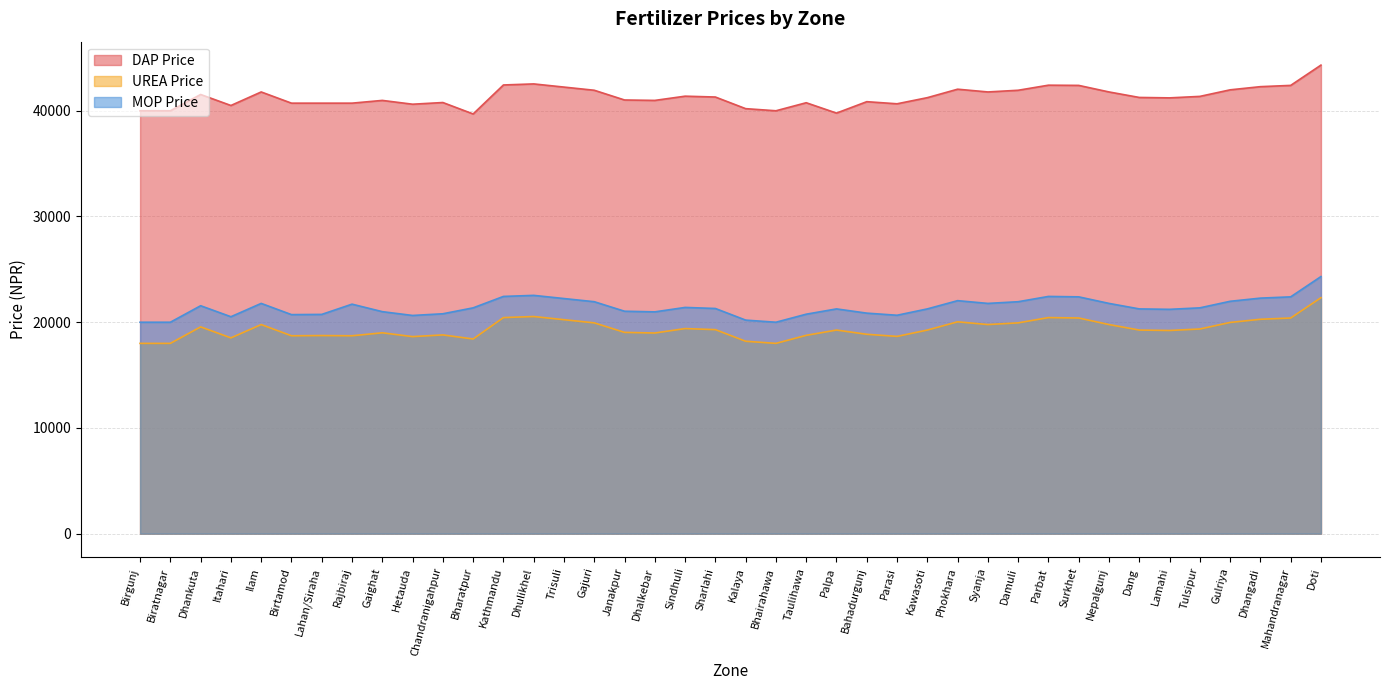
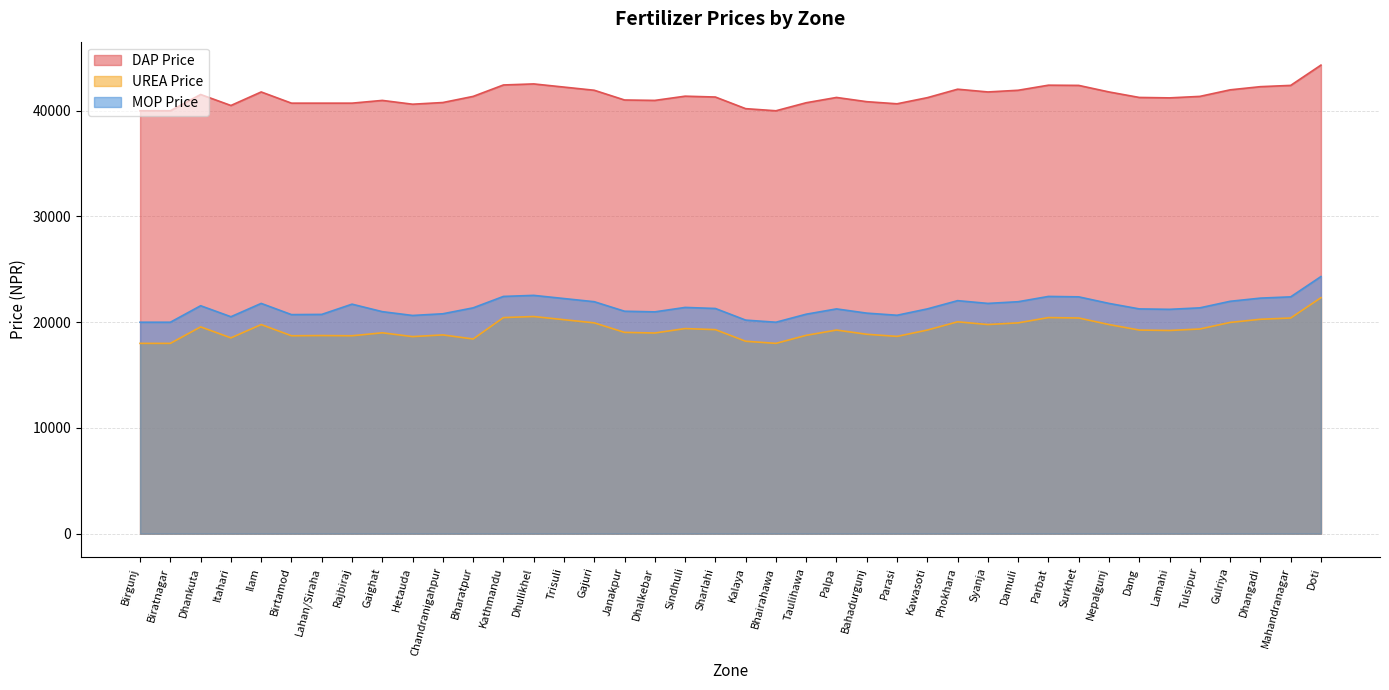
  {
    "DAP Price": {
      "Itahari": 40500,
      "Ilam": 41800,
      "Birtamod": 40700,
      "Lahan/Siraha": 40700,
      "Rajbiraj": 40700,
      "Gaighat": 41000,
      "Hetauda": 40600,
      "Chandranigahpur": 40800,
-     "Bharatpur": 39700,
+     "Bharatpur": 41400,
      "Kathmandu": 42400,
      "Dhulikhel": 42500,
      "Trisuli": 42200,
      "Gajuri": 41900,
      "Janakpur": 41000,
      "Dhalkebar": 41000,
      "Sindhuli": 41400,
      "Sharlahi": 41300,
      "Kalaya": 40200,
      "Bhairahawa": 40000,
      "Taulihawa": 40800,
-     "Palpa": 39800,
+     "Palpa": 41300,
      "Bahadurgunj": 40900,
      "Parasi": 40700,
      "Kawasoti": 41200,
      "Phokhara": 42000,
      "Syanja": 41800,
      "Damuli": 41900,
      "Parbat": 42400,
      "Surkhet": 42400,
      "Nepalgunj": 41800,
      "Dang": 41300,
      "Lamahi": 41200,
      "Tulsipur": 41400,
      "Gulriya": 42000,
      "Dhangadi": 42300,
      "Mahandranagar": 42400,
      "Doti": 44300
    },
    "UREA Price": {
      "Birgunj": 18000,
      "Biratnagar": 18000,
      "Dhankuta": 19600,
      "Itahari": 18500,
      "Ilam": 19800,
      "Birtamod": 18700,
      "Lahan/Siraha": 18700,
      "Rajbiraj": 18700,
      "Gaighat": 19000,
      "Hetauda": 18600,
      "Chandranigahpur": 18800,
      "Bharatpur": 18400,
      "Kathmandu": 20400,
      "Dhulikhel": 20500,
      "Trisuli": 20200,
      "Gajuri": 19900,
      "Janakpur": 19000,
      "Dhalkebar": 19000,
      "Sindhuli": 19400,
      "Sharlahi": 19300,
      "Kalaya": 18200,
      "Bhairahawa": 18000,
      "Taulihawa": 18800,
      "Palpa": 19300,
      "Bahadurgunj": 18900,
      "Parasi": 18700,
      "Kawasoti": 19300,
      "Phokhara": 20000,
      "Syanja": 19800,
      "Damuli": 19900,
      "Parbat": 20400,
      "Surkhet": 20400,
      "Nepalgunj": 19800,
      "Dang": 19300,
      "Lamahi": 19200,
      "Tulsipur": 19400,
      "Gulriya": 20000,
      "Dhangadi": 20300,
      "Mahandranagar": 20400,
      "Doti": 22300
    },
    "MOP Price": {
      "Birgunj": 20000,
      "Biratnagar": 20000,
      "Dhankuta": 21600,
      "Itahari": 20500,
      "Ilam": 21800,
      "Birtamod": 20700,
      "Lahan/Siraha": 20700,
      "Rajbiraj": 21700,
      "Gaighat": 21000,
      "Hetauda": 20600,
      "Chandranigahpur": 20800,
      "Bharatpur": 21400,
      "Kathmandu": 22400,
      "Dhulikhel": 22500,
      "Trisuli": 22200,
      "Gajuri": 21900,
      "Janakpur": 21000,
      "Dhalkebar": 21000,
      "Sindhuli": 21400,
      "Sharlahi": 21300,
      "Kalaya": 20200,
      "Bhairahawa": 20000,
      "Taulihawa": 20800,
      "Palpa": 21300,
      "Bahadurgunj": 20900,
      "Parasi": 20700,
      "Kawasoti": 21300,
      "Phokhara": 22000,
      "Syanja": 21800,
      "Damuli": 21900,
      "Parbat": 22400,
      "Surkhet": 22400,
      "Nepalgunj": 21800,
      "Dang": 21300,
      "Lamahi": 21200,
      "Tulsipur": 21400,
      "Gulriya": 22000,
      "Dhangadi": 22300,
      "Mahandranagar": 22400,
      "Doti": 24300
    }
  }
